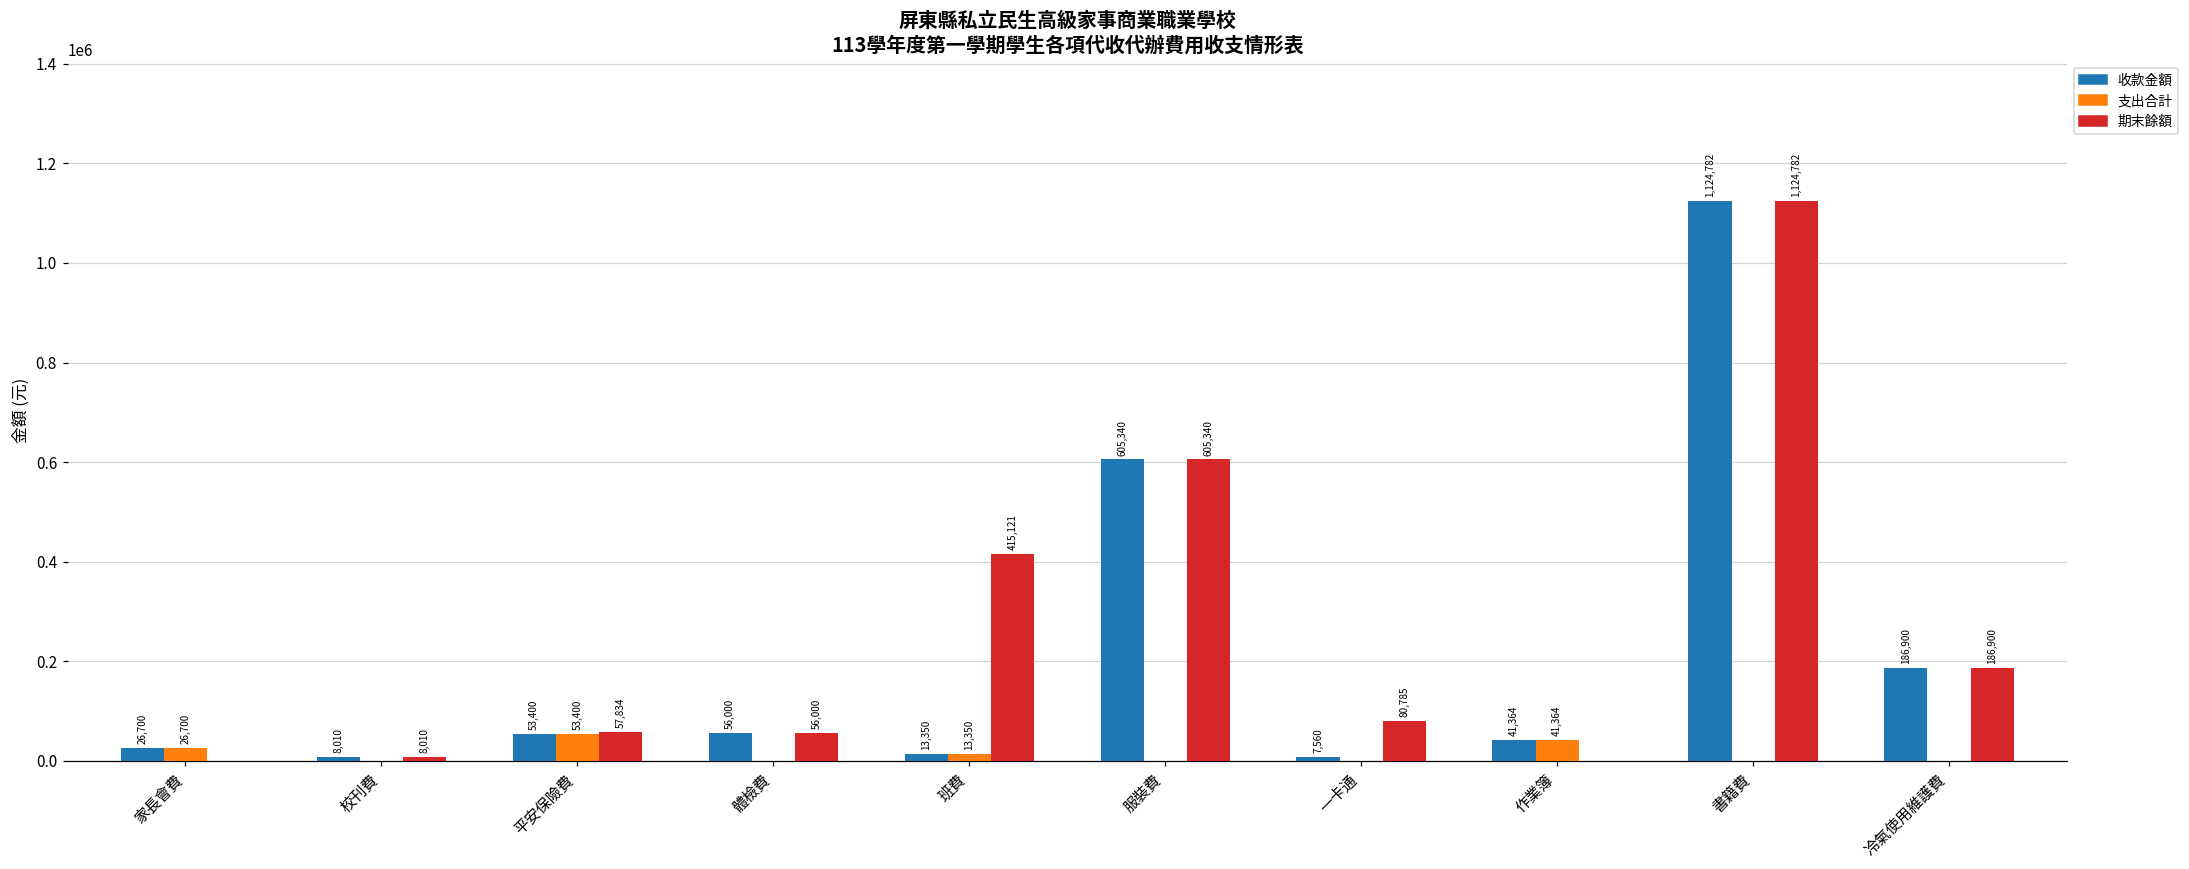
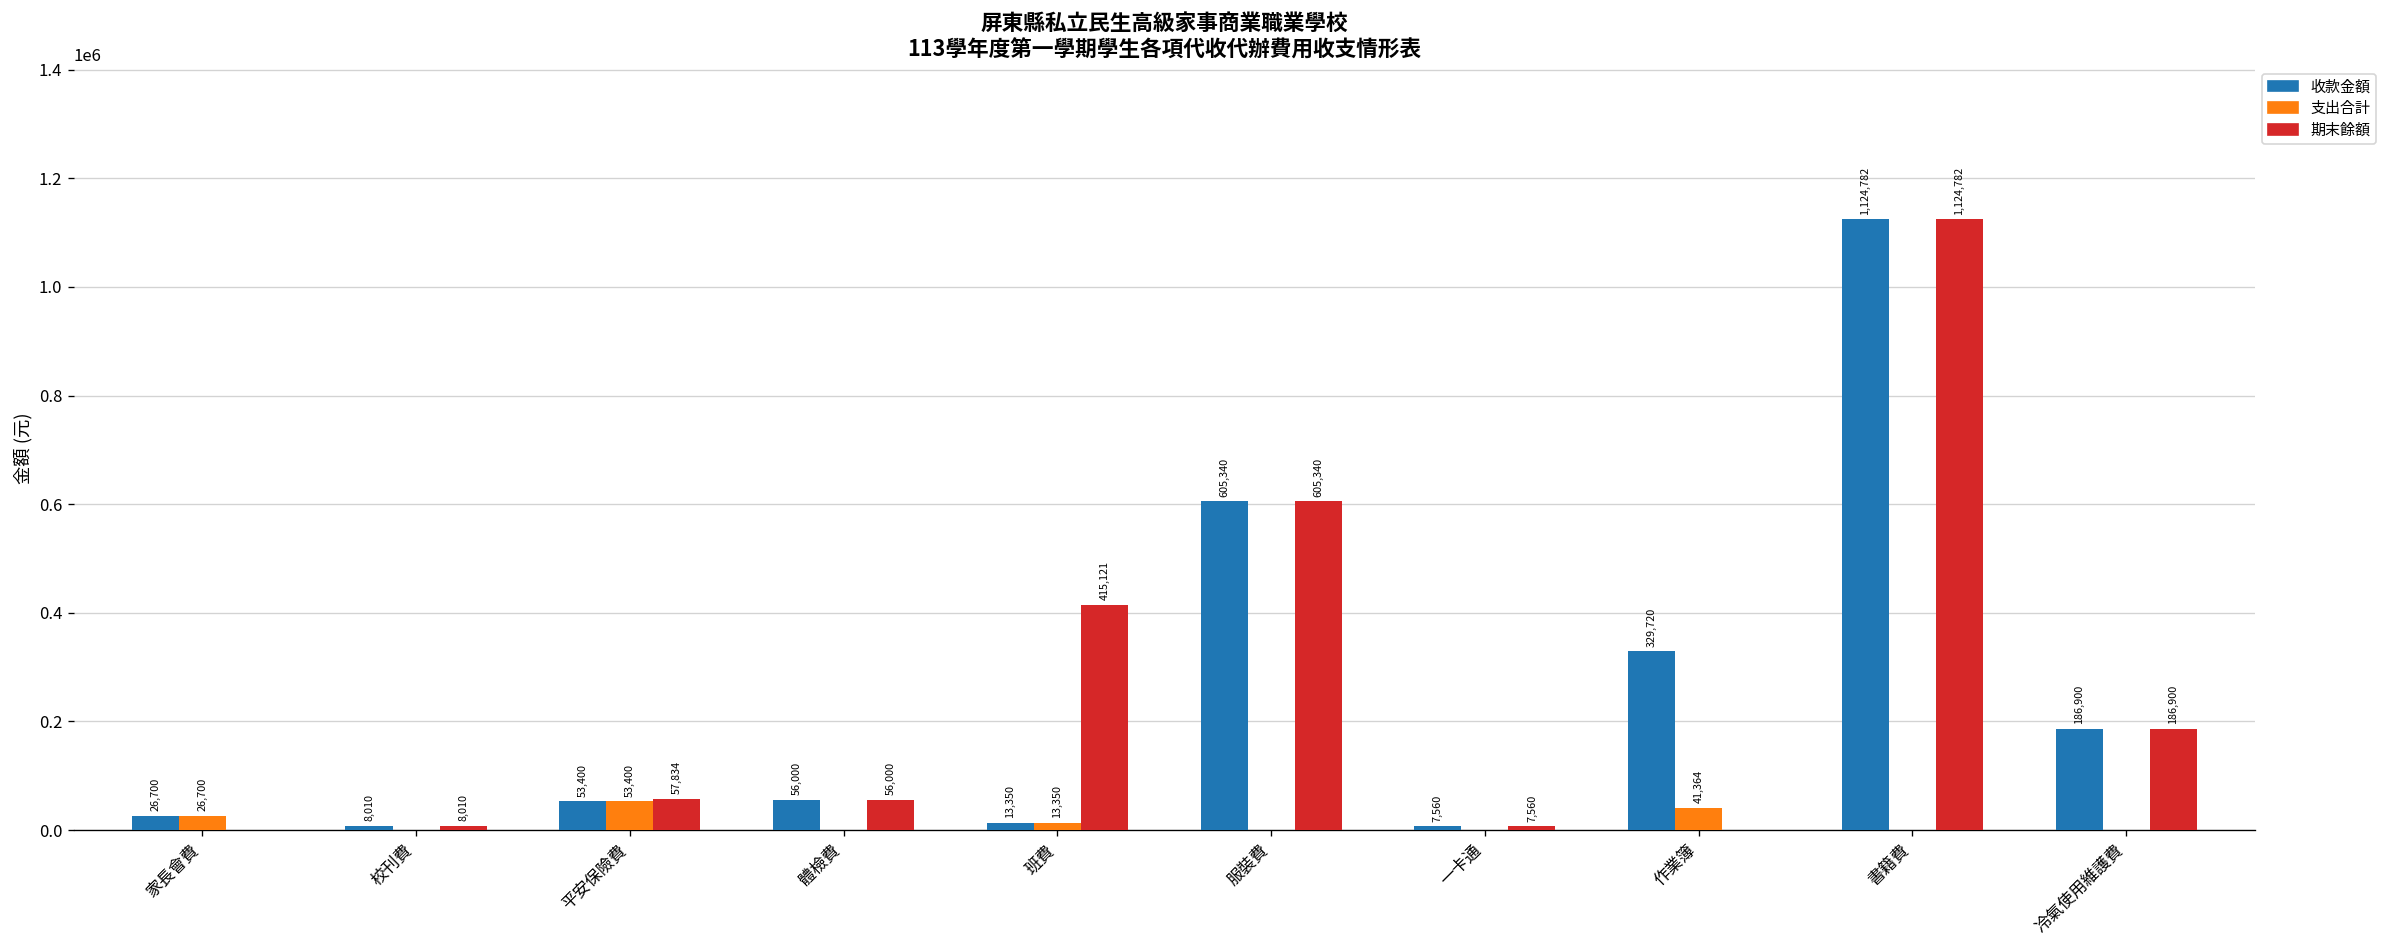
  {
    "收款金額": {
      "家長會費": "26,700",
      "校刊費": "8,010",
      "平安保險費": "53,400",
      "體檢費": "56,000",
      "班費": "13,350",
      "服裝費": "605,340",
      "一卡通": "7,560",
-     "作業簿": "41,364",
+     "作業簿": "329,720",
      "書籍費": "1,124,782",
      "冷氣使用維護費": "186,900"
    },
    "支出合計": {
      "家長會費": "26,700",
      "平安保險費": "53,400",
      "班費": "13,350",
      "作業簿": "41,364"
    },
    "期末餘額": {
      "校刊費": "8,010",
      "平安保險費": "57,834",
      "體檢費": "56,000",
      "班費": "415,121",
      "服裝費": "605,340",
-     "一卡通": "80,785",
+     "一卡通": "7,560",
      "書籍費": "1,124,782",
      "冷氣使用維護費": "186,900"
    }
  }
